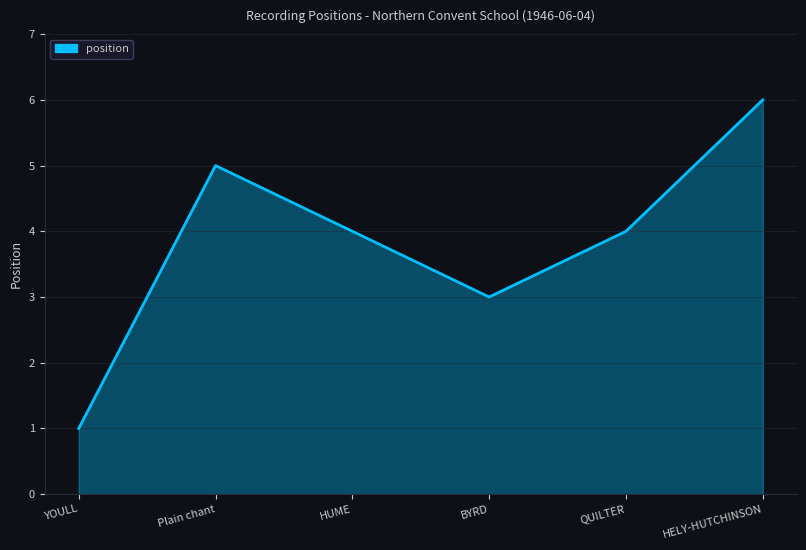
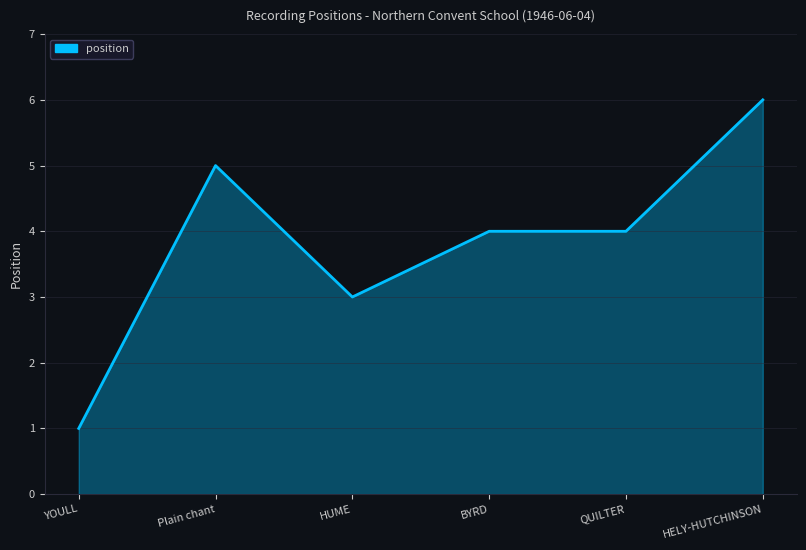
  {
    "YOULL": 1,
    "Plain chant": 5,
-   "HUME": 4,
-   "BYRD": 3,
+   "HUME": 3,
+   "BYRD": 4,
    "QUILTER": 4,
    "HELY-HUTCHINSON": 6
  }
